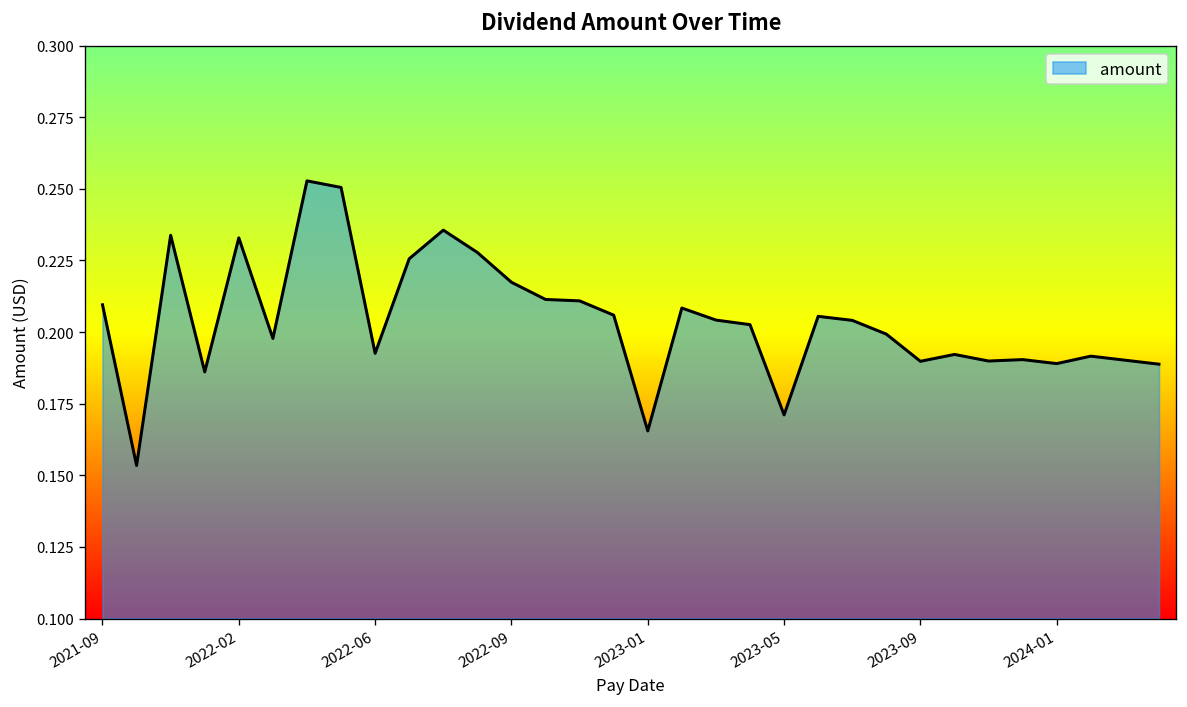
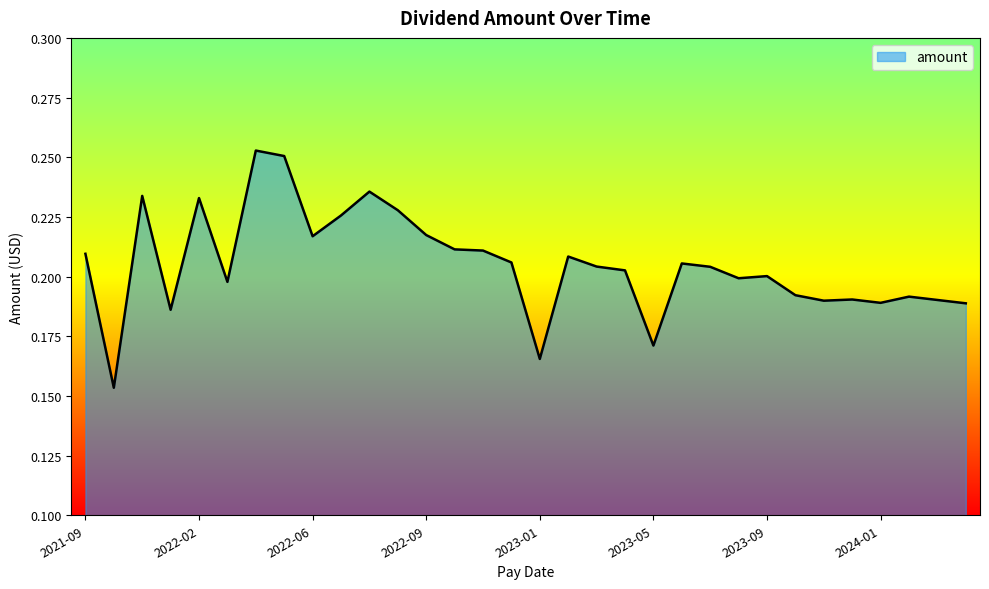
  {
    "2021-09": 0.210,
    "2022-02": 0.233,
-   "2022-06": 0.193,
+   "2022-06": 0.217,
    "2022-09": 0.217,
    "2023-01": 0.166,
    "2023-05": 0.171,
-   "2023-09": 0.190,
+   "2023-09": 0.200,
    "2024-01": 0.189
  }
